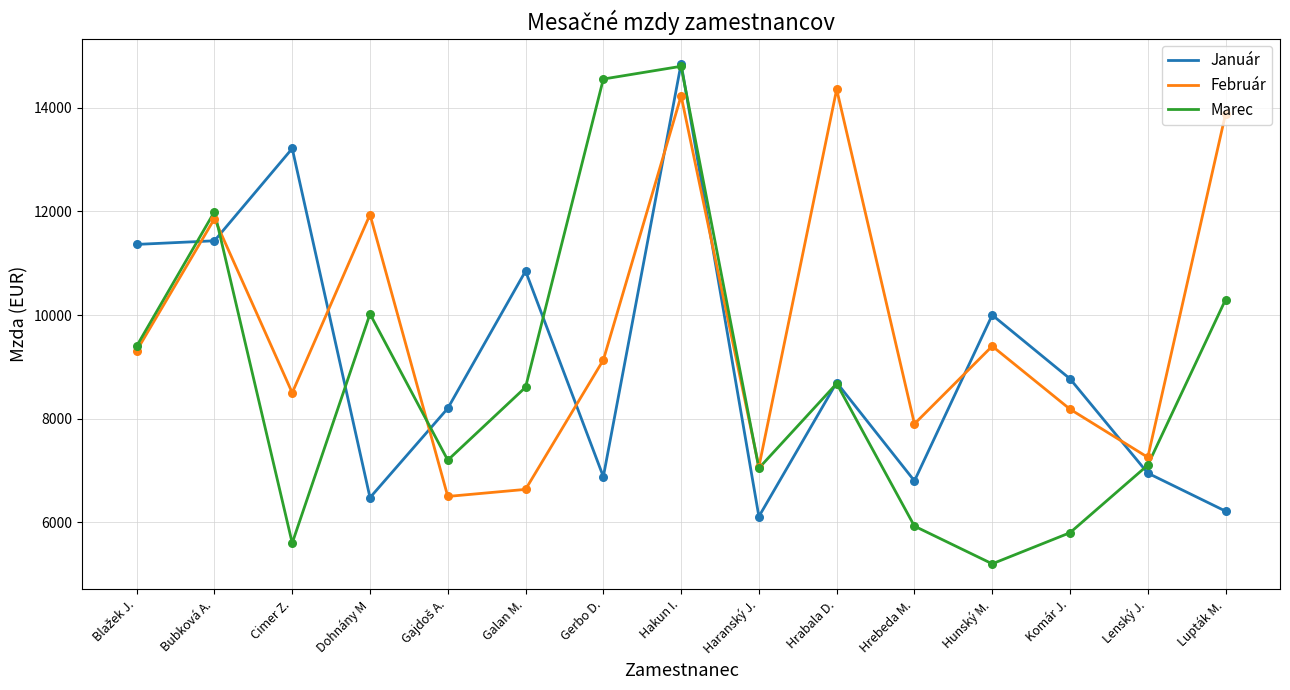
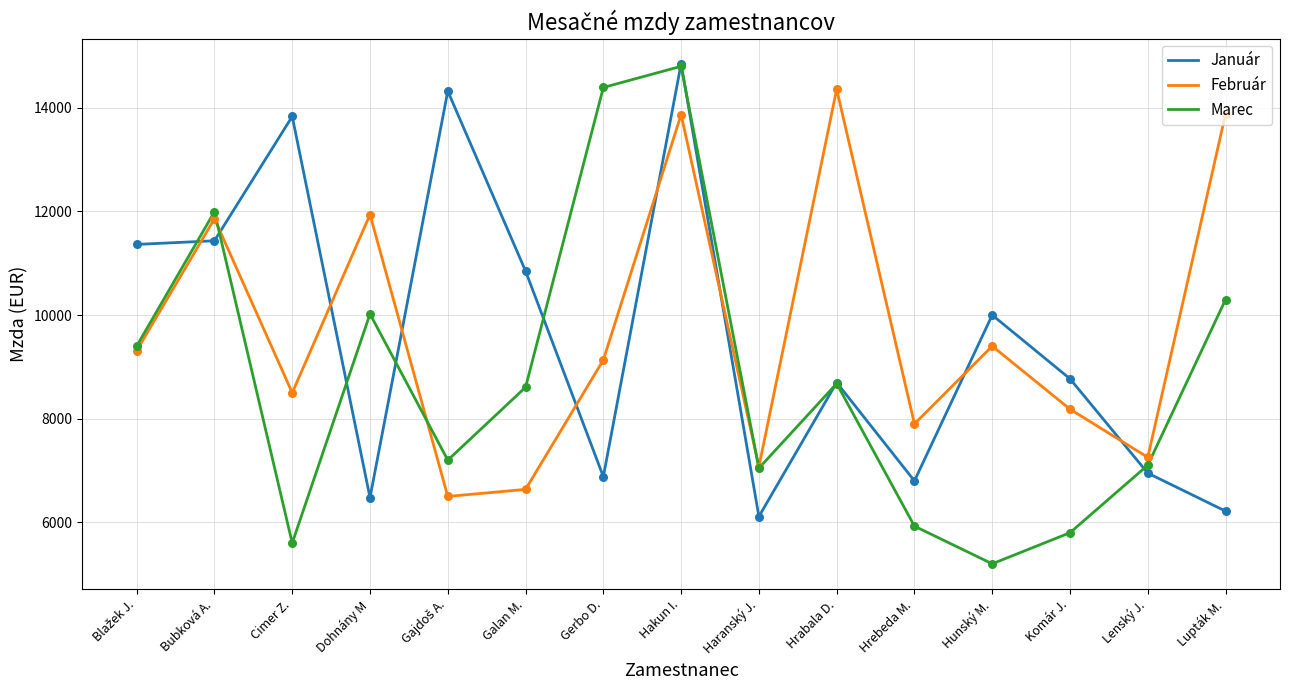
  {
    "Január": {
      "Blažek J.": 11400,
      "Bubková A.": 11400,
-     "Cimer Z.": 13200,
+     "Cimer Z.": 13800,
      "Dohnány M": 6500,
-     "Gajdoš A.": 8200,
+     "Gajdoš A.": 14300,
      "Galan M.": 10800,
      "Gerbo D.": 6900,
      "Hakun I.": 14900,
      "Haranský J.": 6100,
      "Hrebeda M.": 6800,
      "Hunský M.": 10000,
      "Komár J.": 8800,
      "Lenský J.": 7000,
      "Lupták M.": 6200
    },
    "Február": {
      "Blažek J.": 9300,
      "Bubková A.": 11900,
      "Cimer Z.": 8500,
      "Dohnány M": 11900,
      "Gajdoš A.": 6500,
      "Galan M.": 6600,
      "Gerbo D.": 9100,
-     "Hakun I.": 14200,
+     "Hakun I.": 13900,
      "Hrabala D.": 14400,
      "Hrebeda M.": 7900,
      "Hunský M.": 9400,
      "Komár J.": 8200,
      "Lenský J.": 7300
    },
    "Marec": {
      "Blažek J.": 9400,
      "Bubková A.": 12000,
      "Cimer Z.": 5600,
      "Dohnány M": 10000,
      "Gajdoš A.": 7200,
      "Galan M.": 8600,
-     "Gerbo D.": 14600,
+     "Gerbo D.": 14400,
      "Hakun I.": 14800,
      "Hrebeda M.": 5900,
      "Hunský M.": 5200,
      "Komár J.": 5800,
      "Lenský J.": 7100,
      "Lupták M.": 10300
    }
  }
